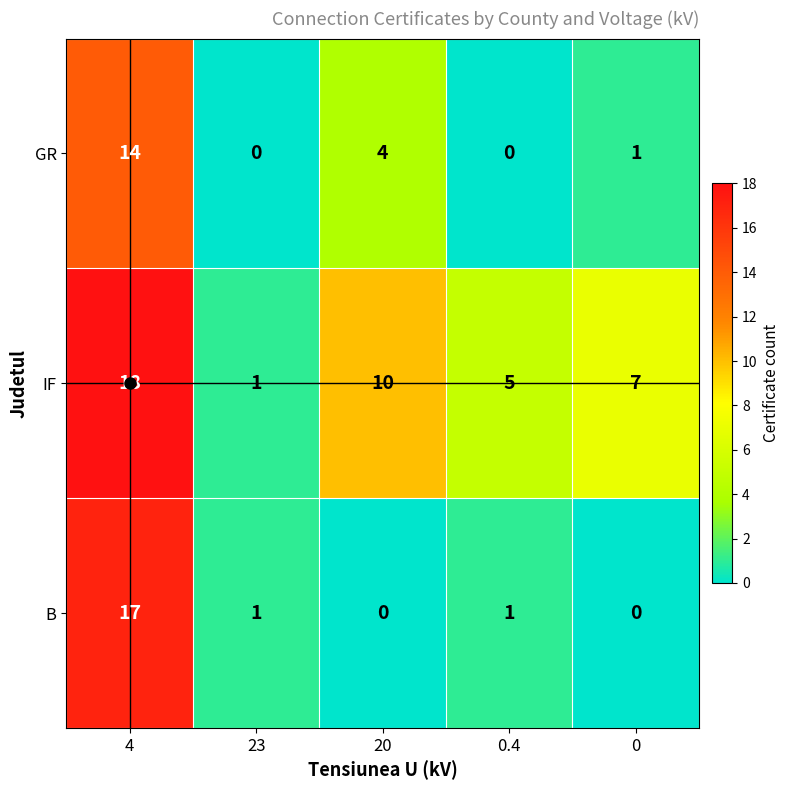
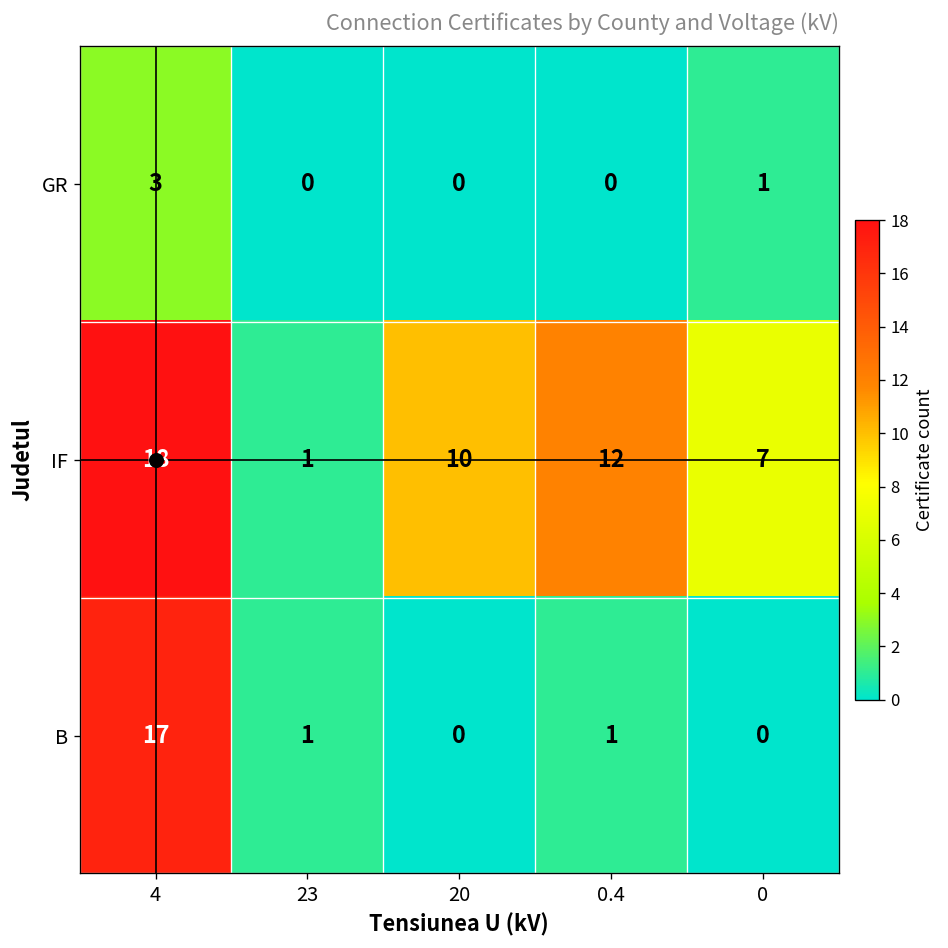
  {
    "GR": {
-     "4": 14,
+     "4": 3,
      "23": 0,
-     "20": 4,
+     "20": 0,
      "0.4": 0,
      "0": 1
    },
    "IF": {
      "23": 1,
      "20": 10,
-     "0.4": 5,
+     "0.4": 12,
      "0": 7
    },
    "B": {
      "4": 17,
      "23": 1,
      "20": 0,
      "0.4": 1,
      "0": 0
    }
  }
